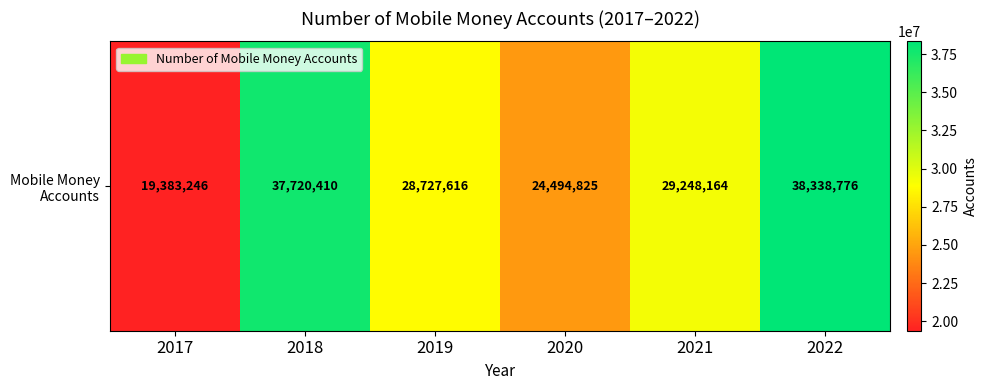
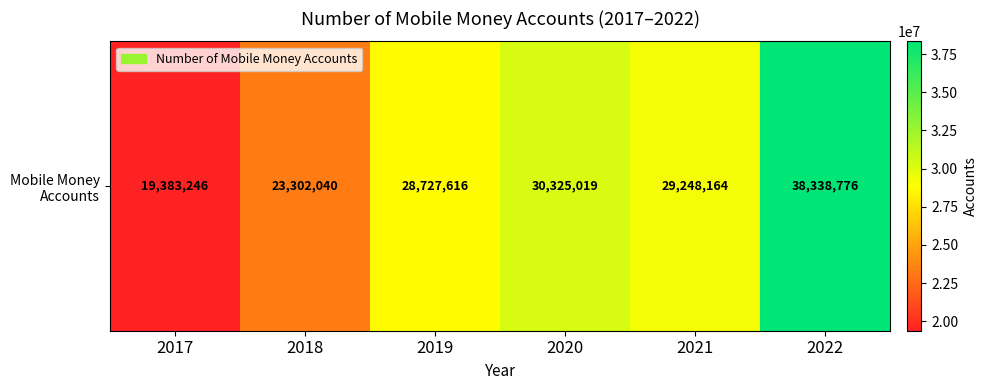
  {
    "Mobile Money Accounts": {
      "2017": "19,383,246",
-     "2018": "37,720,410",
+     "2018": "23,302,040",
      "2019": "28,727,616",
-     "2020": "24,494,825",
+     "2020": "30,325,019",
      "2021": "29,248,164",
      "2022": "38,338,776"
    }
  }
